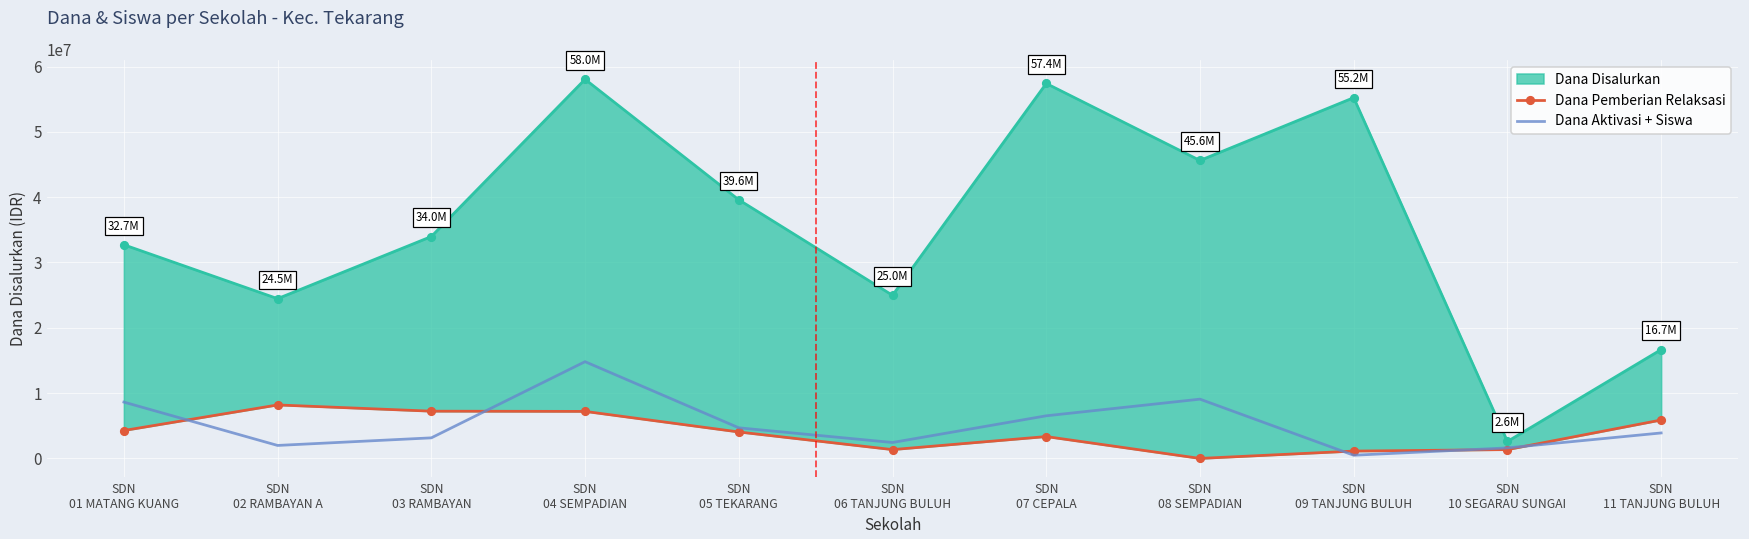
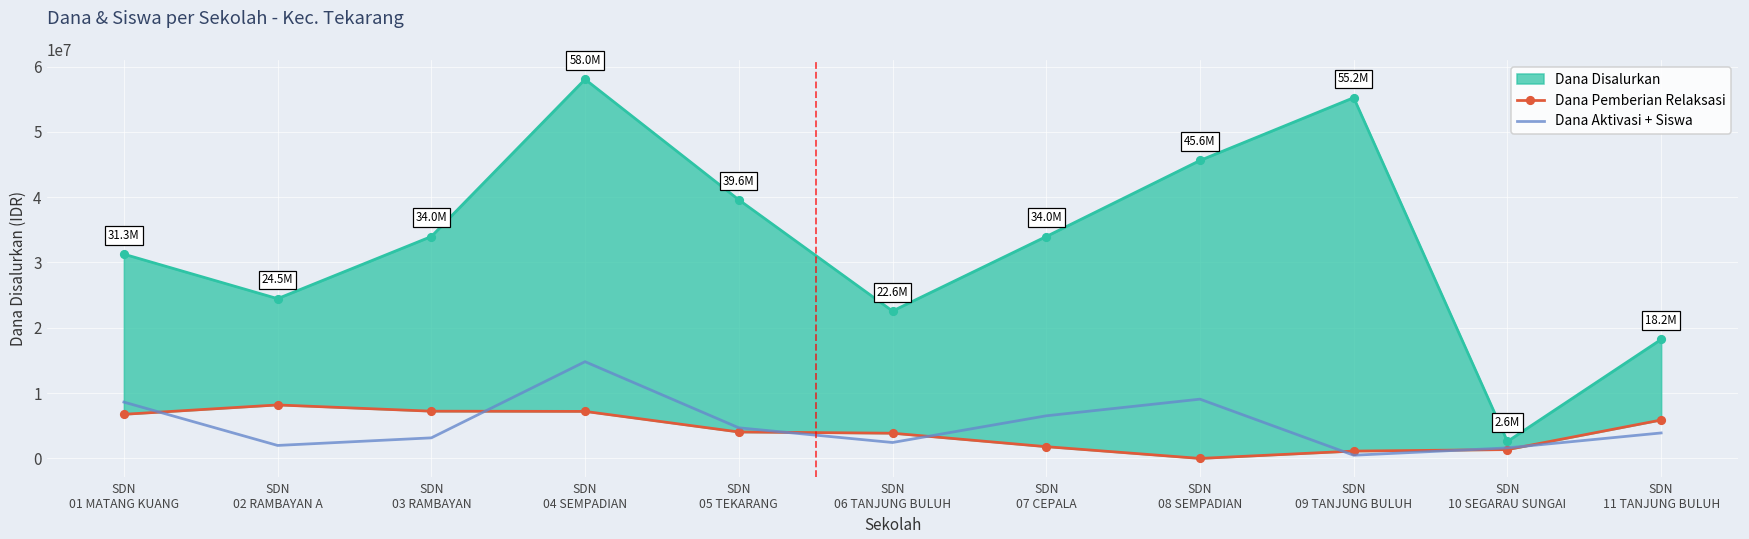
  {
    "Dana Disalurkan": {
-     "SDN 01 MATANG KUANG": "32.7M",
-     "SDN 06 TANJUNG BULUH": "25.0M",
-     "SDN 07 CEPALA": "57.4M",
-     "SDN 11 TANJUNG BULUH": "16.7M"
+     "SDN 01 MATANG KUANG": "31.3M",
+     "SDN 06 TANJUNG BULUH": "22.6M",
+     "SDN 07 CEPALA": "34.0M",
+     "SDN 11 TANJUNG BULUH": "18.2M"
    },
    "Dana Pemberian Relaksasi": {
-     "SDN 01 MATANG KUANG": "4000000",
+     "SDN 01 MATANG KUANG": "7000000",
      "SDN 02 RAMBAYAN A": "8000000",
      "SDN 03 RAMBAYAN": "7000000",
      "SDN 04 SEMPADIAN": "7000000",
      "SDN 05 TEKARANG": "4000000",
-     "SDN 06 TANJUNG BULUH": "1000000",
-     "SDN 07 CEPALA": "3000000",
+     "SDN 06 TANJUNG BULUH": "4000000",
+     "SDN 07 CEPALA": "2000000",
      "SDN 08 SEMPADIAN": "0",
      "SDN 09 TANJUNG BULUH": "1000000",
      "SDN 11 TANJUNG BULUH": "6000000"
    },
    "Dana Aktivasi + Siswa": {
      "SDN 01 MATANG KUANG": "9000000",
      "SDN 02 RAMBAYAN A": "2000000",
      "SDN 03 RAMBAYAN": "3000000",
      "SDN 04 SEMPADIAN": "15000000",
      "SDN 05 TEKARANG": "5000000",
      "SDN 06 TANJUNG BULUH": "2000000",
      "SDN 07 CEPALA": "7000000",
      "SDN 08 SEMPADIAN": "9000000",
      "SDN 09 TANJUNG BULUH": "0",
      "SDN 11 TANJUNG BULUH": "4000000"
    }
  }
